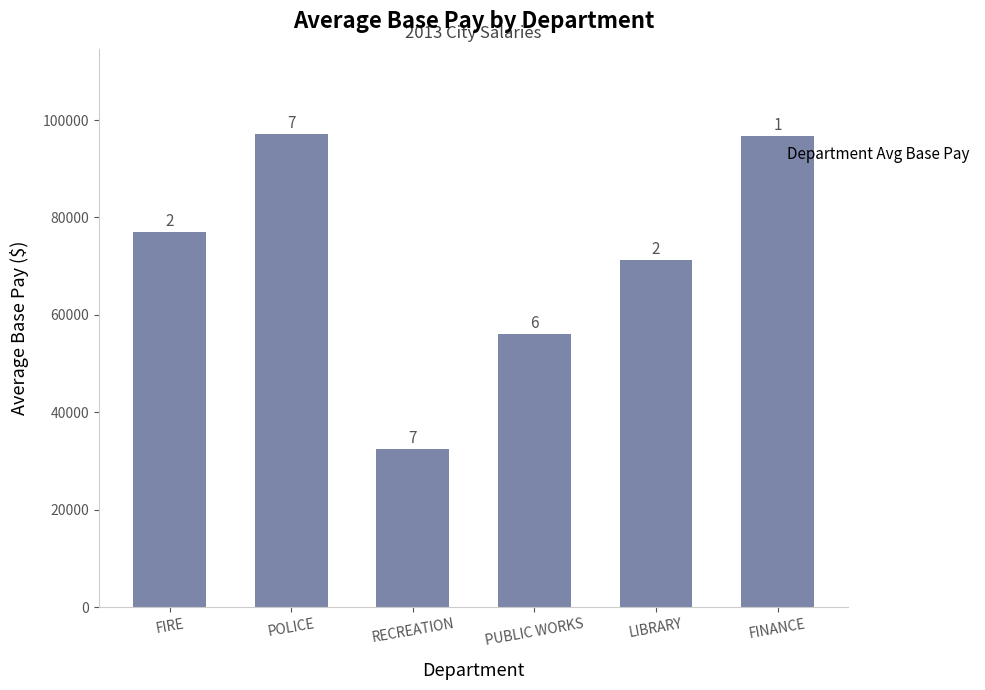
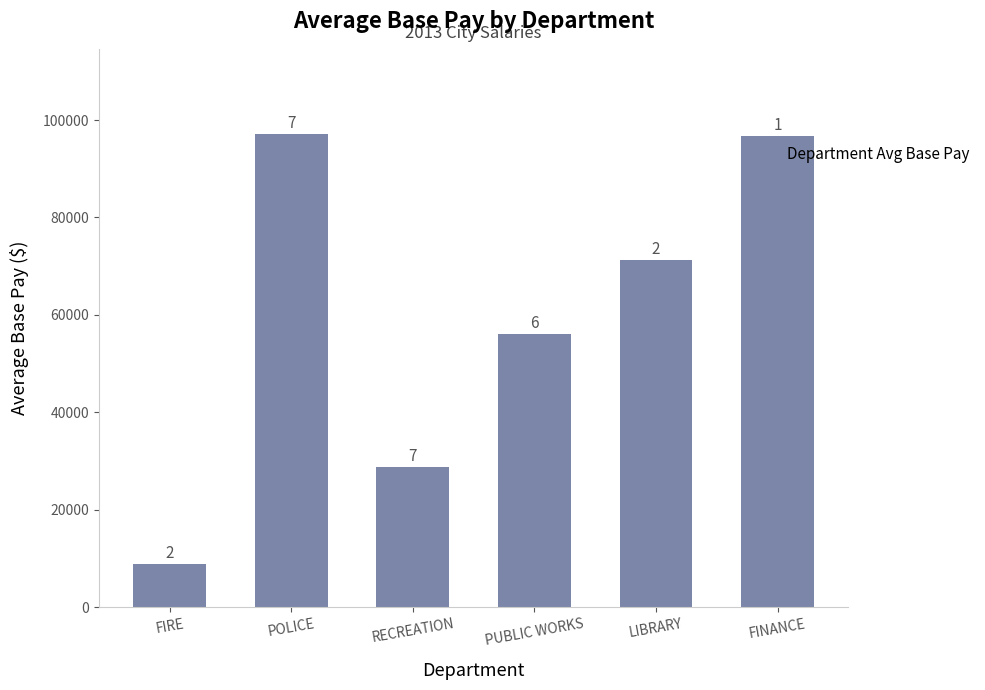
  {
-   "FIRE": 77000,
-   "RECREATION": 32000
+   "FIRE": 9000,
+   "RECREATION": 29000
  }
